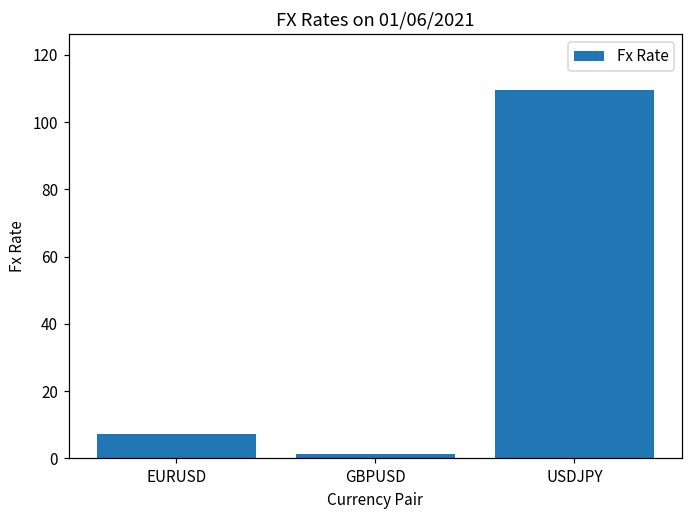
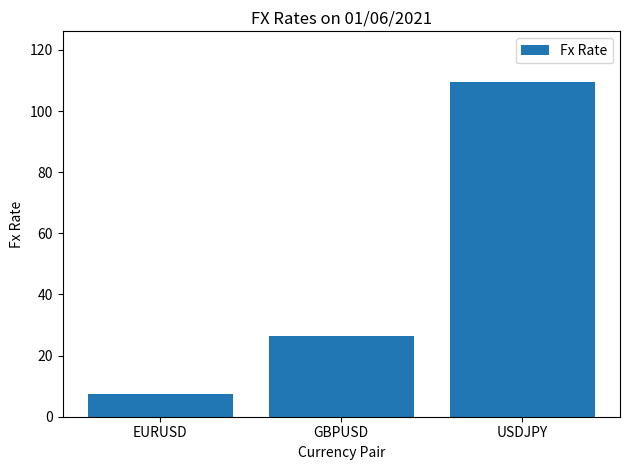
  {
    "EURUSD": 7,
-   "GBPUSD": 1,
+   "GBPUSD": 26,
    "USDJPY": 110
  }
